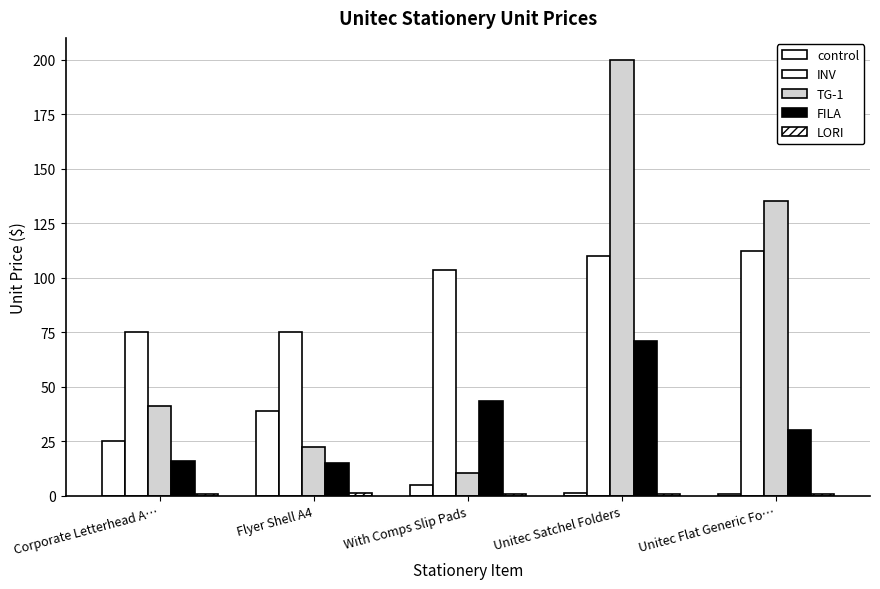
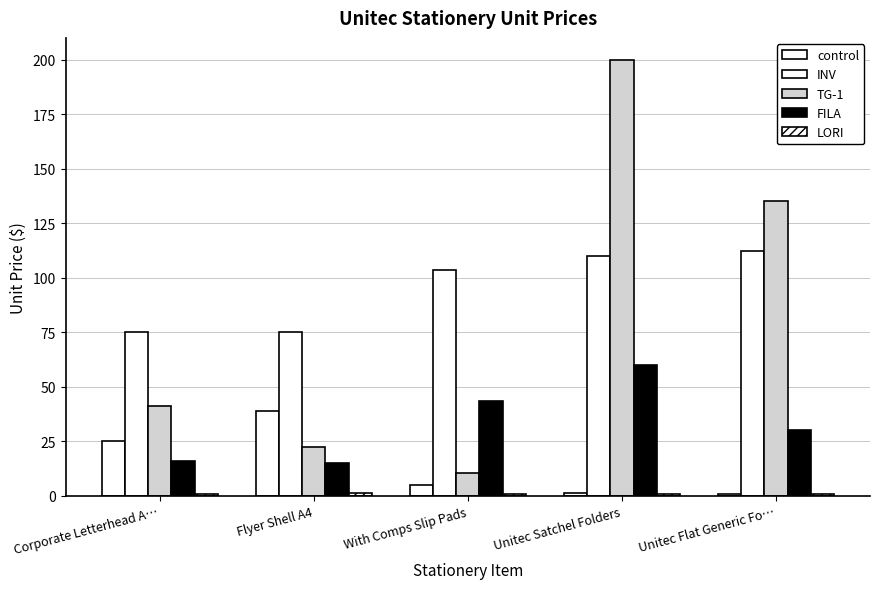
  {
    "TG-1": {
      "Corporate Letterhead A…": 41,
      "Flyer Shell A4": 23,
      "With Comps Slip Pads": 10,
      "Unitec Satchel Folders": 200,
      "Unitec Flat Generic Fo…": 135
    },
    "FILA": {
      "Corporate Letterhead A…": 16,
      "Flyer Shell A4": 15,
      "With Comps Slip Pads": 43,
-     "Unitec Satchel Folders": 71,
+     "Unitec Satchel Folders": 60,
      "Unitec Flat Generic Fo…": 30
    }
  }
